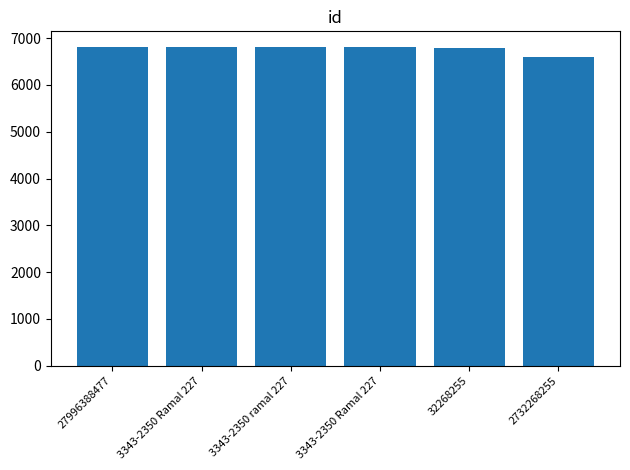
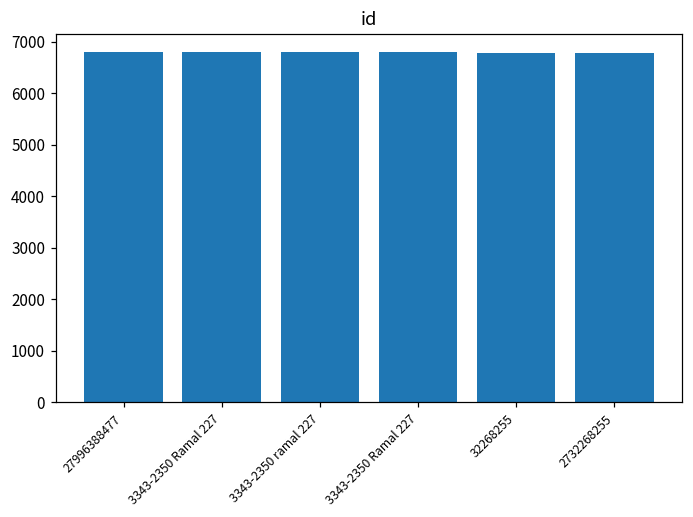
  {
    "27996388477": 6800,
    "3343-2350 ramal 227": 6800,
    "32268255": 6800,
-   "2732268255": 6600
+   "2732268255": 6800
  }
